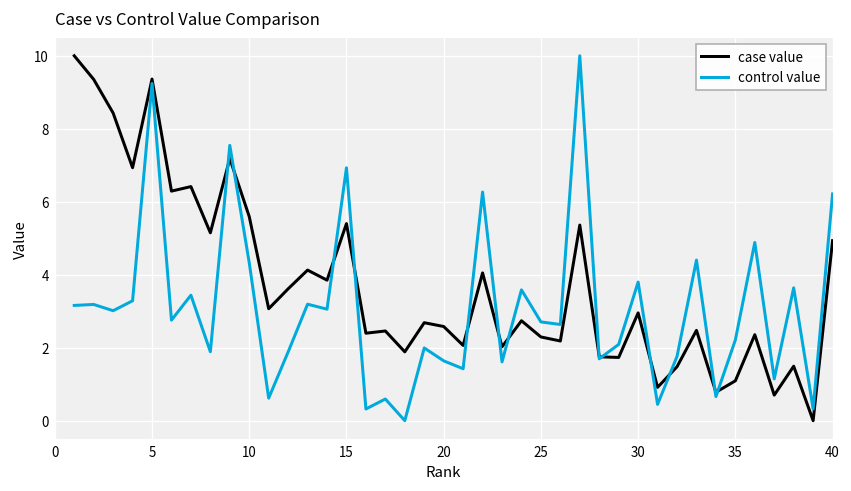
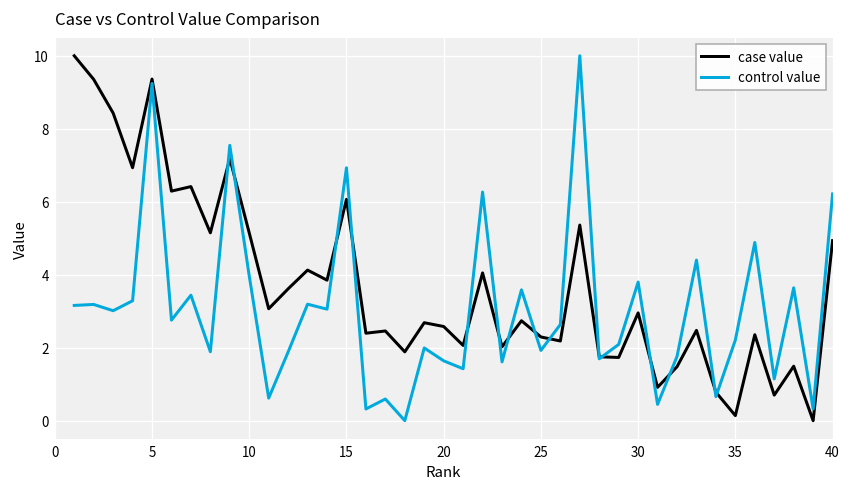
  {
    "case value": {
      "5": 9.4,
-     "10": 5.6,
-     "15": 5.4,
+     "10": 5.1,
+     "15": 6.1,
      "20": 2.6,
      "25": 2.3,
      "30": 3.0,
-     "35": 1.1,
+     "35": 0.1,
      "40": 4.9
    },
    "control value": {
      "5": 9.2,
-     "10": 4.3,
+     "10": 4.0,
      "15": 6.9,
      "20": 1.6,
-     "25": 2.7,
+     "25": 1.9,
      "30": 3.8,
      "35": 2.2,
      "40": 6.2
    }
  }
